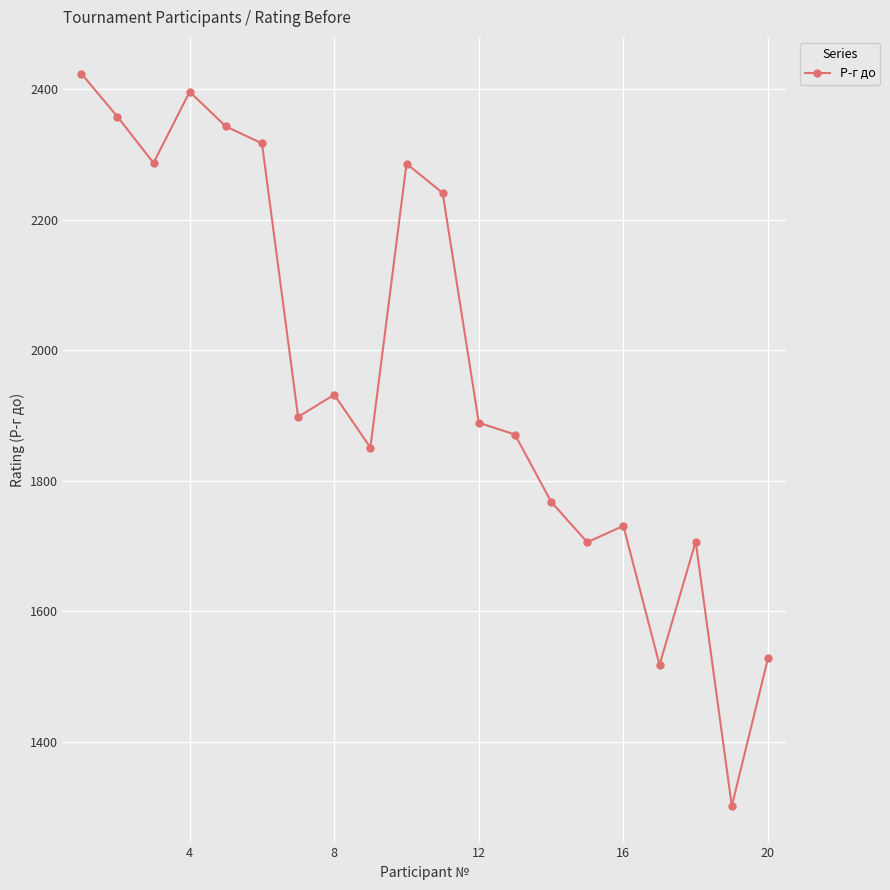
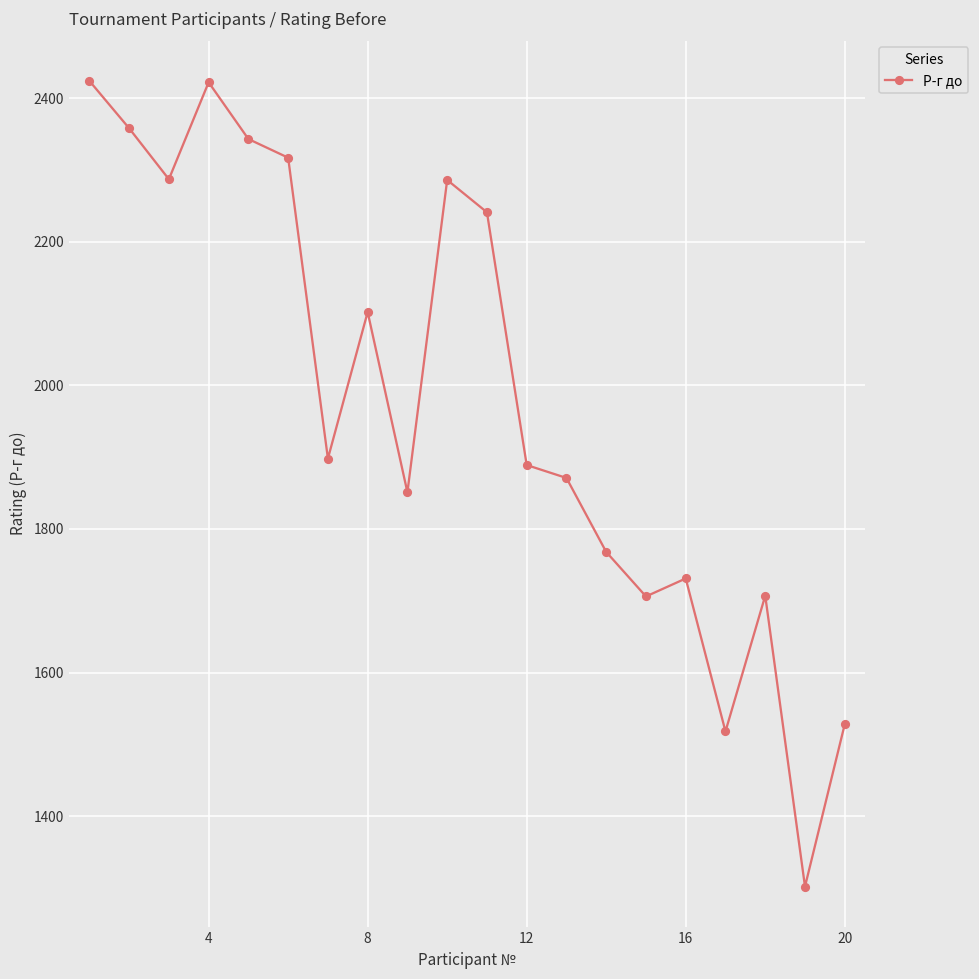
  {
-   "4": 2400,
-   "8": 1930,
+   "4": 2420,
+   "8": 2100,
    "12": 1890,
    "16": 1730,
    "20": 1530
  }
